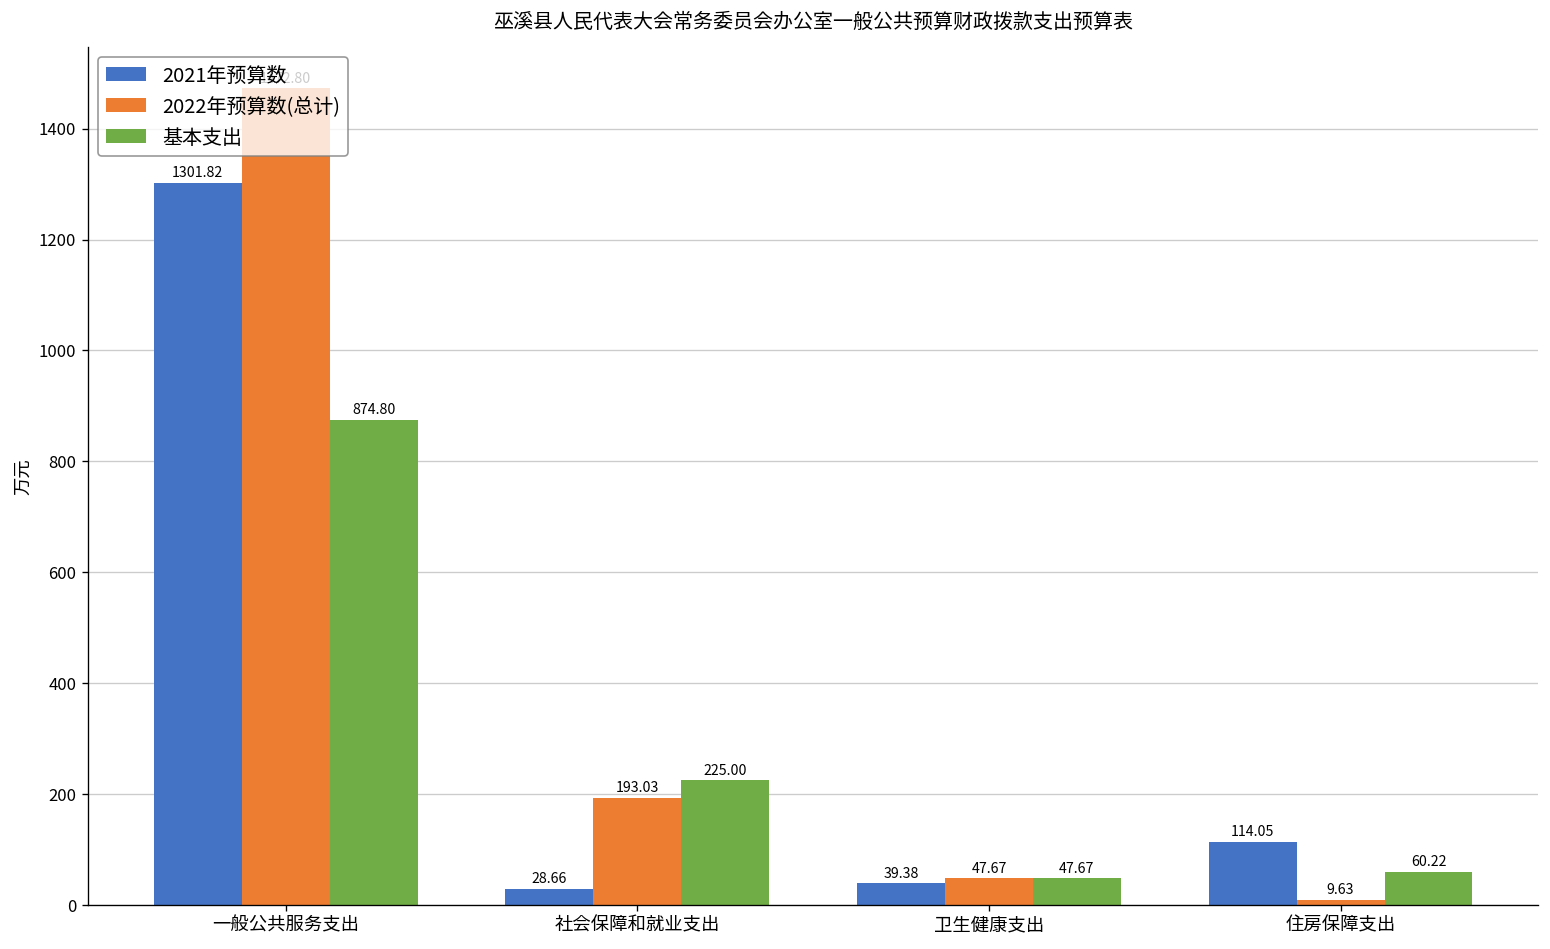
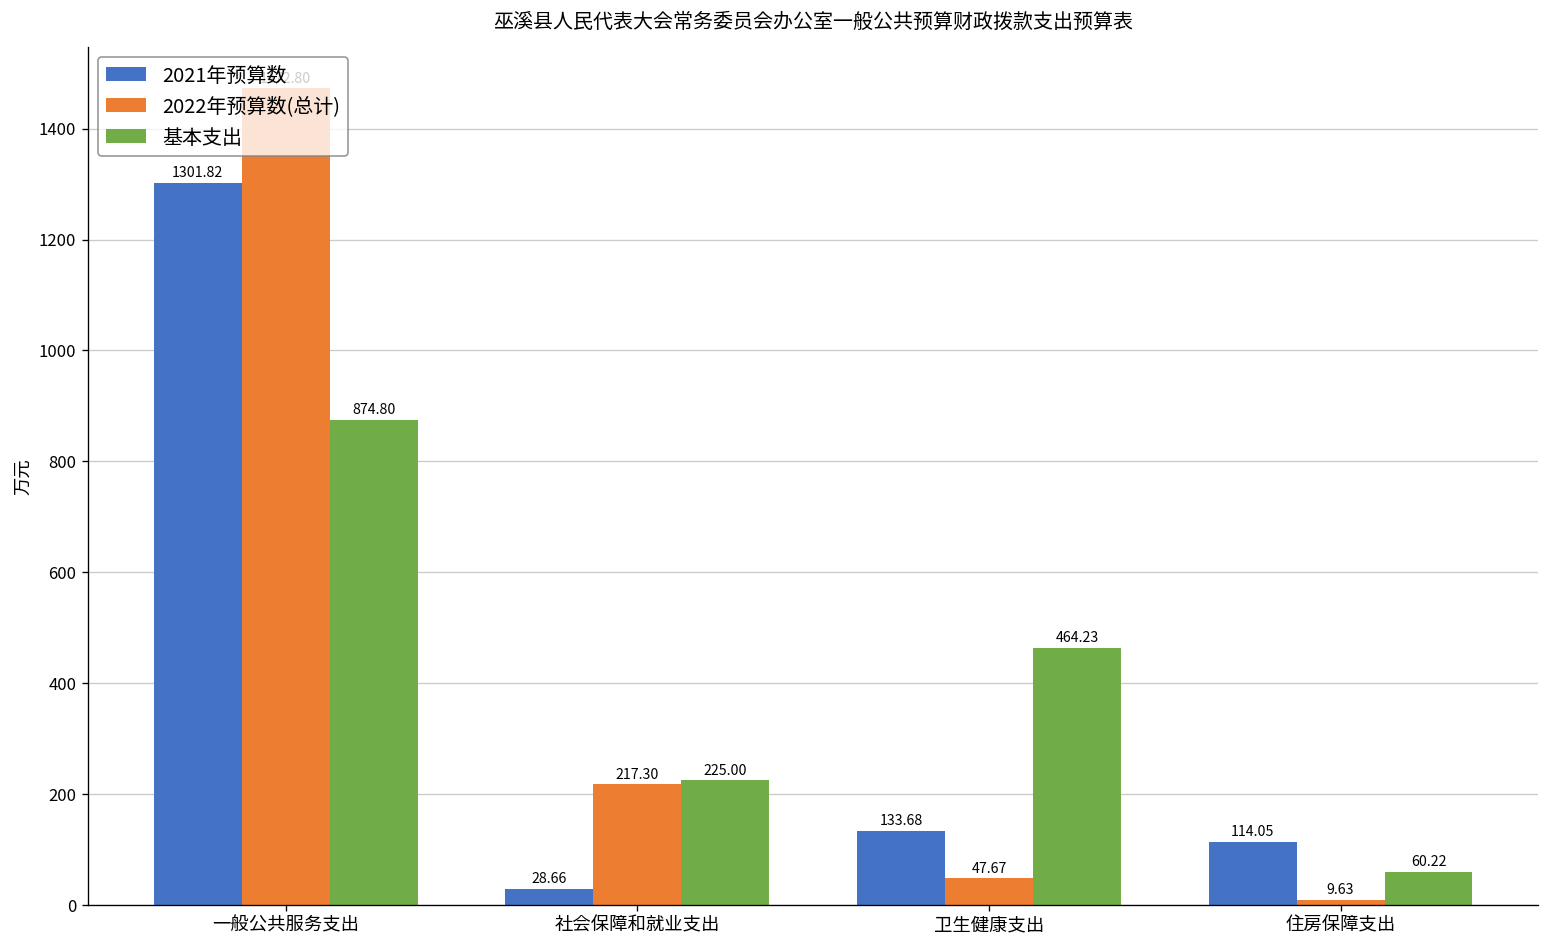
  {
    "2021年预算数": {
      "一般公共服务支出": 1301.82,
      "社会保障和就业支出": 28.66,
-     "卫生健康支出": 39.38,
+     "卫生健康支出": 133.68,
      "住房保障支出": 114.05
    },
    "2022年预算数(总计)": {
-     "社会保障和就业支出": 193.03,
+     "社会保障和就业支出": 217.30,
      "卫生健康支出": 47.67,
      "住房保障支出": 9.63
    },
    "基本支出": {
      "一般公共服务支出": 874.80,
      "社会保障和就业支出": 225.00,
-     "卫生健康支出": 47.67,
+     "卫生健康支出": 464.23,
      "住房保障支出": 60.22
    }
  }
